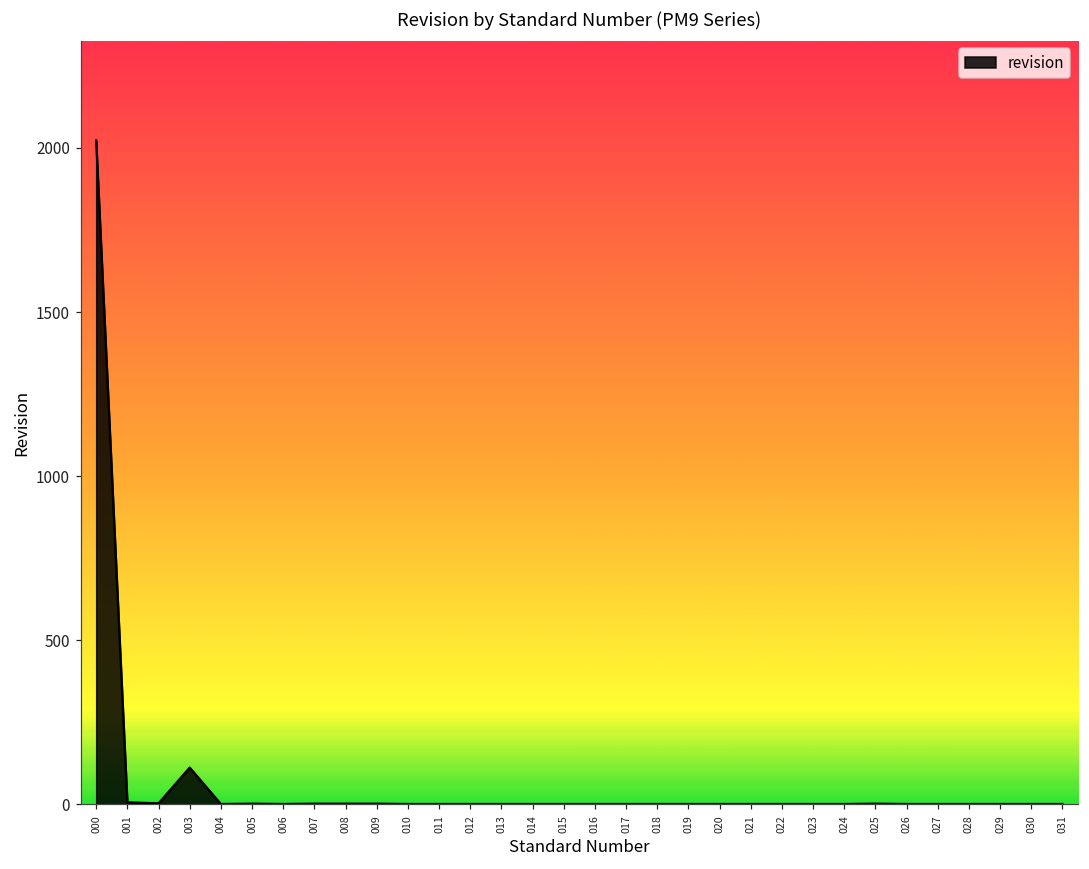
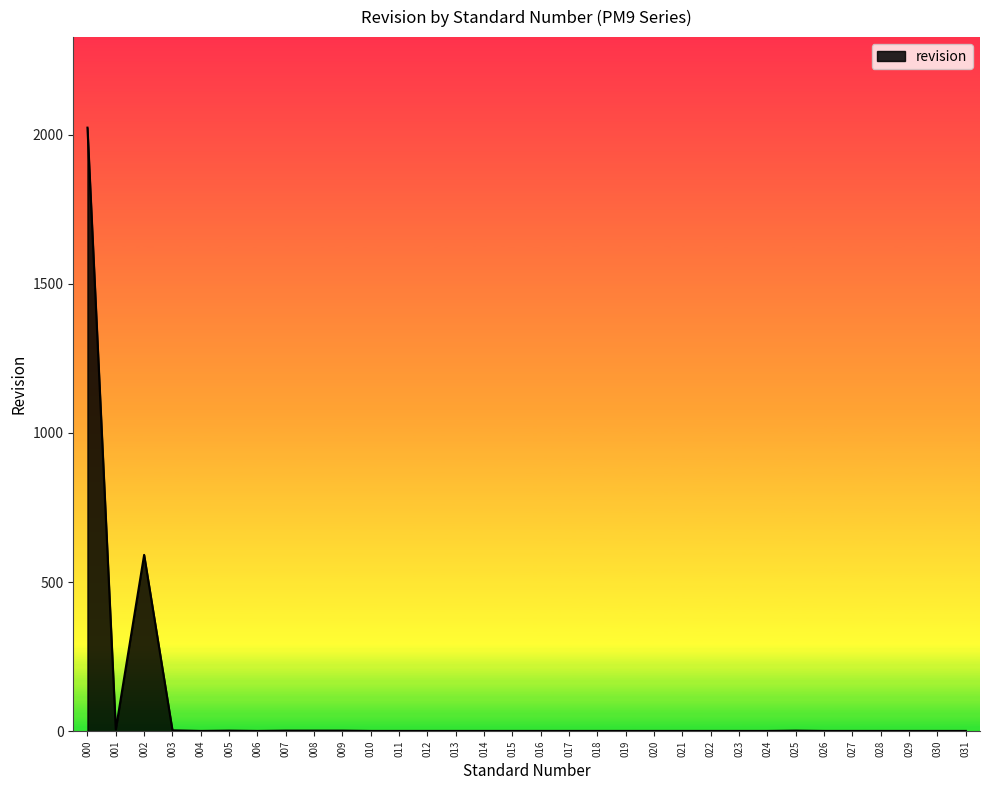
  {
    "000": 2020,
    "001": 10,
-   "002": 0,
-   "003": 110,
+   "002": 590,
+   "003": 0,
    "004": 0,
    "005": 0,
    "006": 0,
    "007": 0,
    "008": 0,
    "009": 0,
    "010": 0,
    "011": 0,
    "012": 0,
    "013": 0,
    "014": 0,
    "015": 0,
    "016": 0,
    "017": 0,
    "018": 0,
    "019": 0,
    "020": 0,
    "021": 0,
    "022": 0,
    "023": 0,
    "024": 0,
    "025": 0,
    "026": 0,
    "027": 0,
    "028": 0,
    "029": 0,
    "030": 0,
    "031": 0
  }
